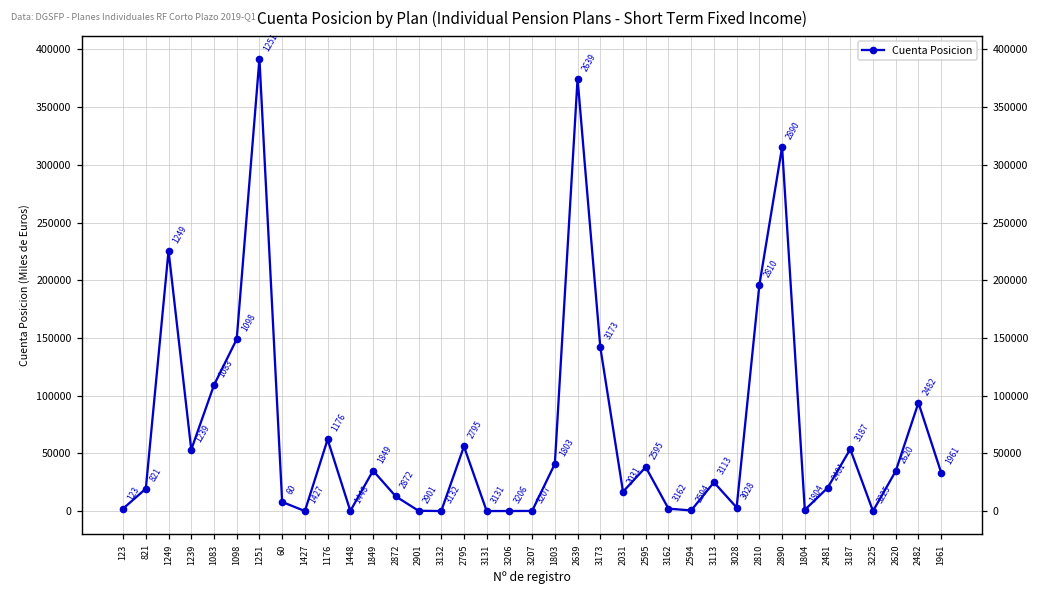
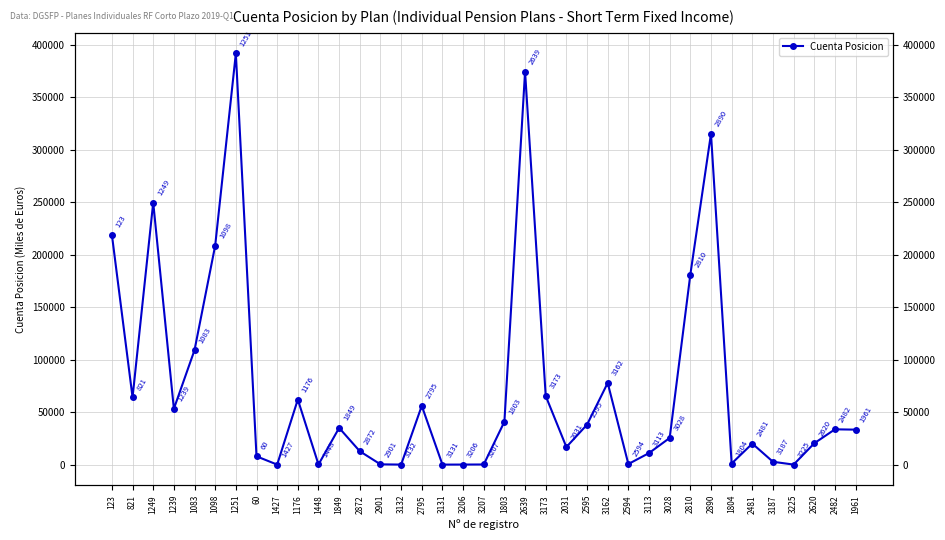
  {
-   "123": 2000,
-   "821": 19000,
-   "1249": 226000,
-   "1098": 149000,
-   "3173": 142000,
+   "123": 219000,
+   "821": 64000,
+   "1249": 250000,
+   "1098": 209000,
+   "3173": 65000,
    "2031": 17000,
-   "3162": 2000,
+   "3162": 78000,
    "2594": 1000,
-   "3113": 25000,
-   "3028": 3000,
-   "2810": 196000,
+   "3113": 11000,
+   "3028": 25000,
+   "2810": 181000,
    "1804": 1000,
-   "3187": 54000,
-   "2620": 35000,
-   "2482": 94000
+   "3187": 3000,
+   "2620": 20000,
+   "2482": 34000
  }
